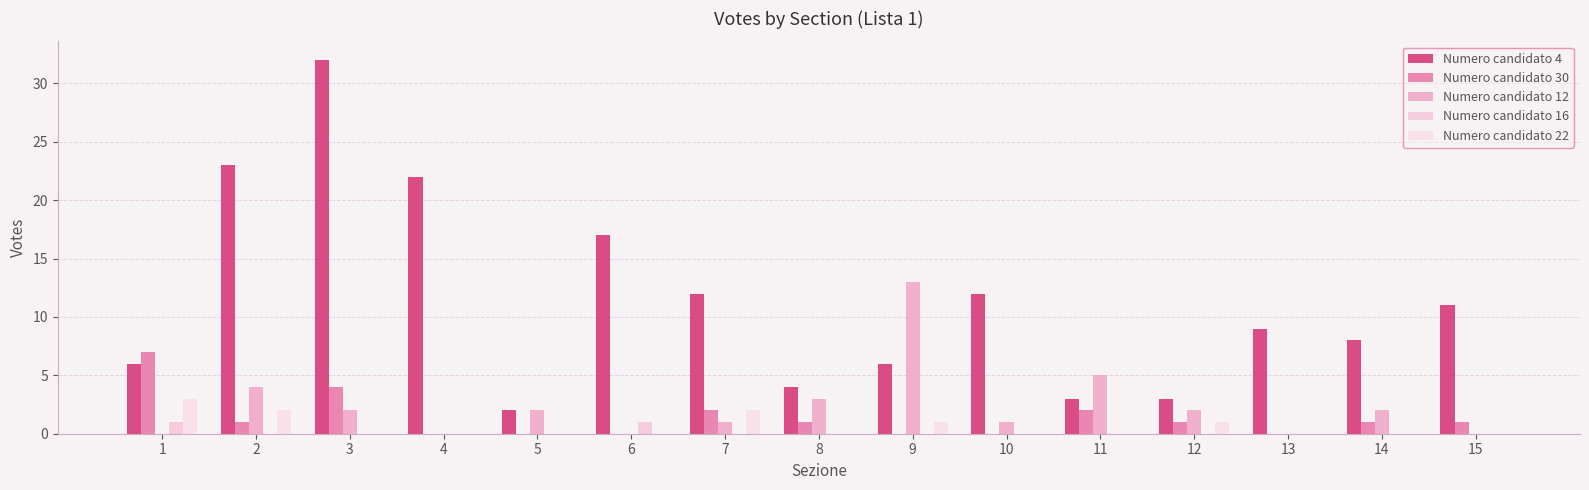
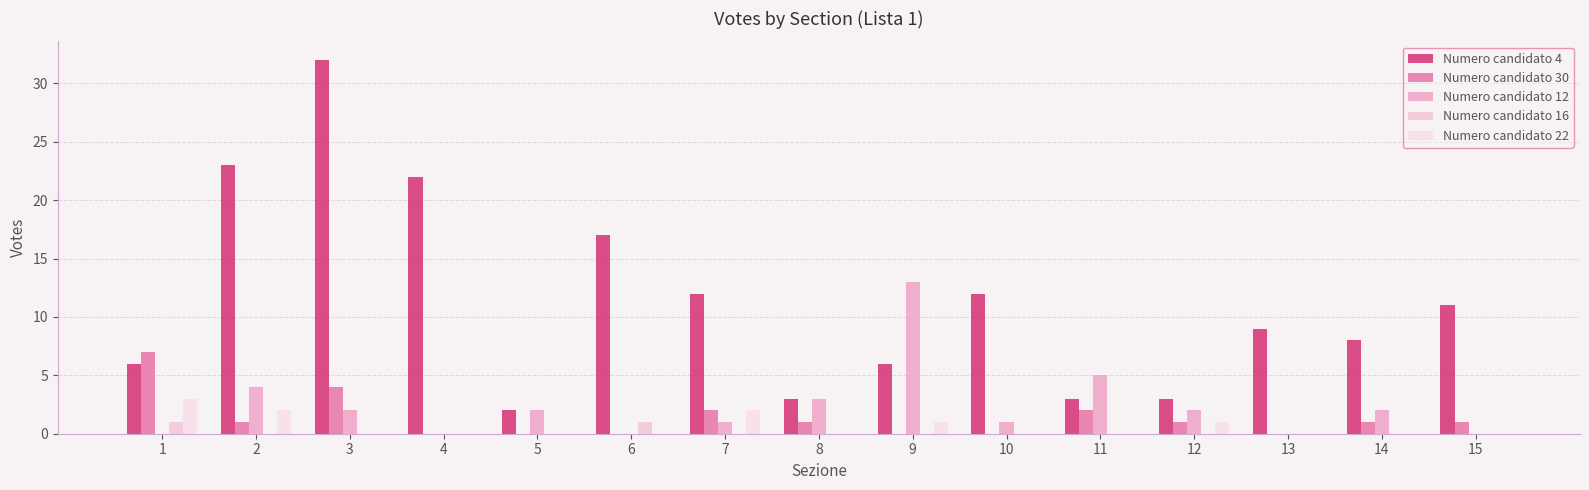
  {
    "Numero candidato 4": {
      "1": 6,
      "2": 23,
      "3": 32,
      "4": 22,
      "5": 2,
      "6": 17,
      "7": 12,
-     "8": 4,
+     "8": 3,
      "9": 6,
      "10": 12,
      "11": 3,
      "12": 3,
      "13": 9,
      "14": 8,
      "15": 11
    }
  }
